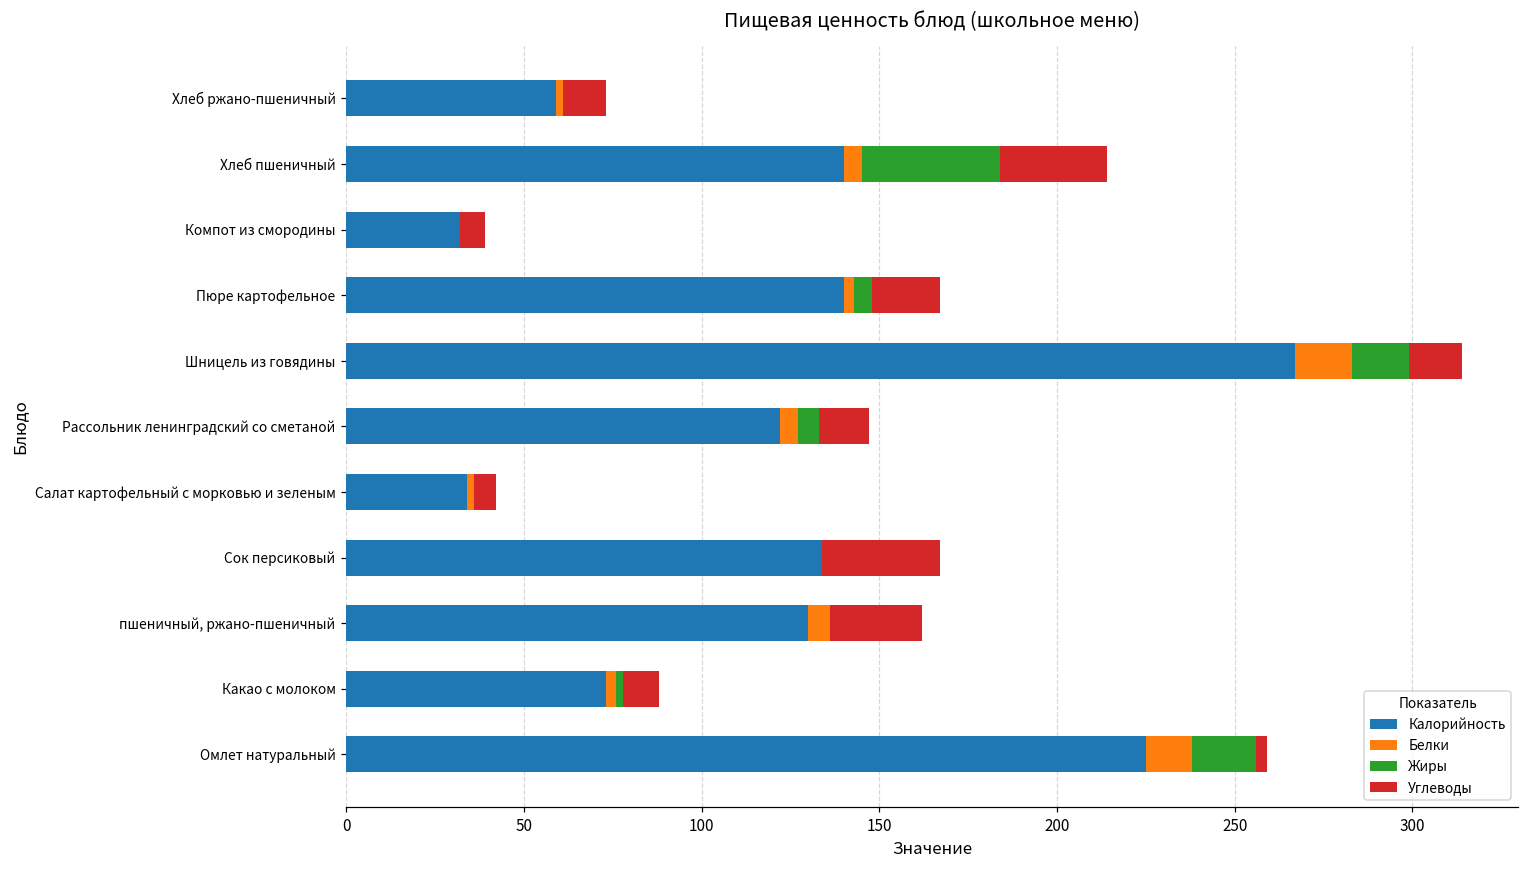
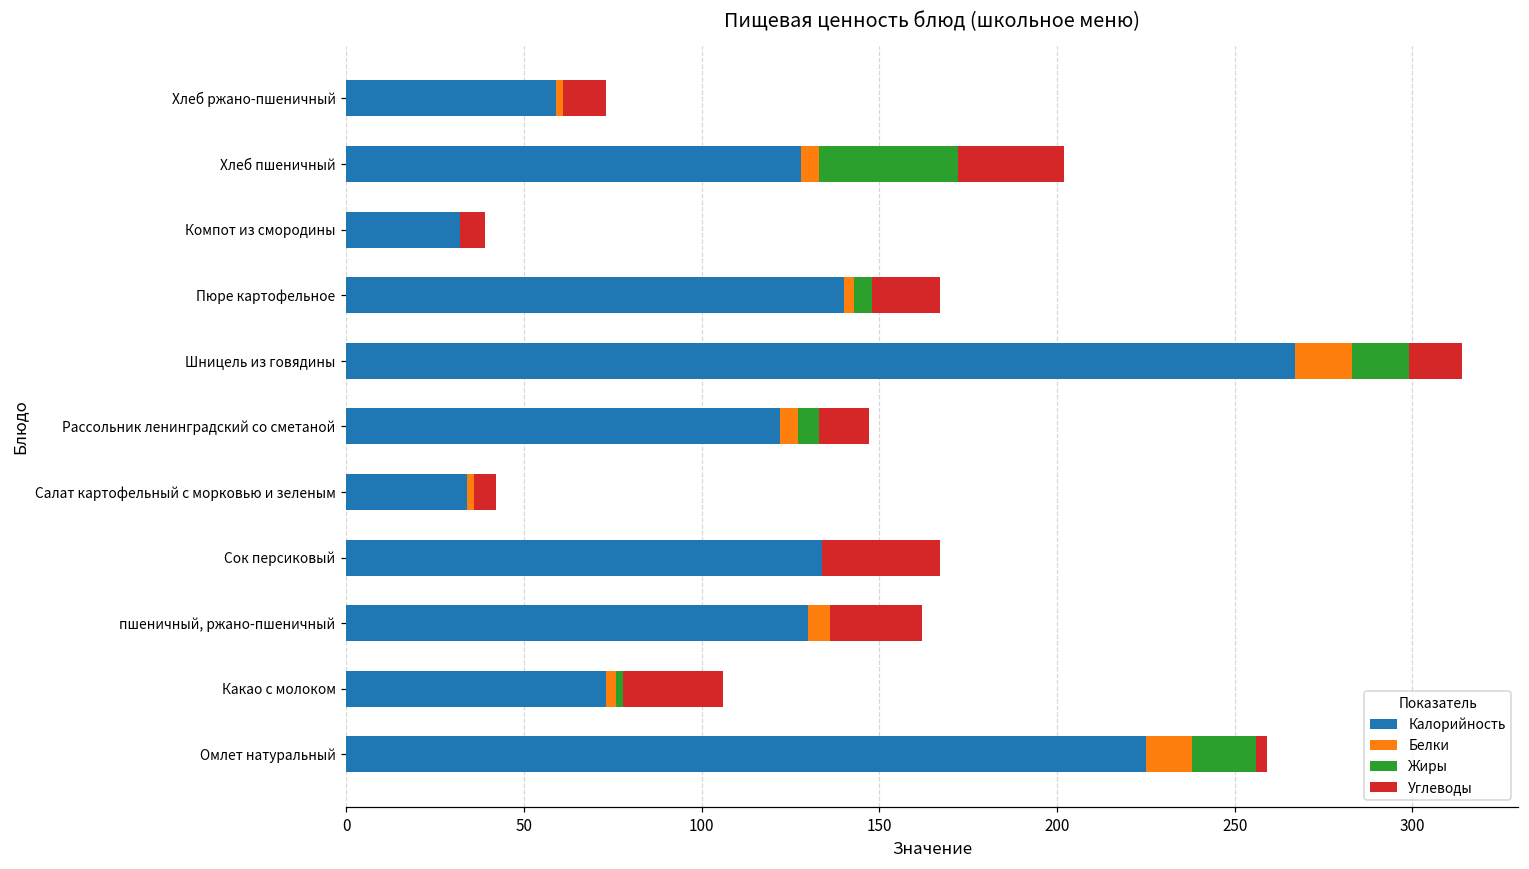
  {
    "Калорийность": {
      "Хлеб ржано-пшеничный": 59,
-     "Хлеб пшеничный": 140,
+     "Хлеб пшеничный": 128,
      "Компот из смородины": 32,
      "Пюре картофельное": 140,
      "Шницель из говядины": 267,
      "Рассольник ленинградский со сметаной": 122,
      "Салат картофельный с морковью и зеленым": 34,
      "Сок персиковый": 134,
      "пшеничный, ржано-пшеничный": 130,
      "Какао с молоком": 73,
      "Омлет натуральный": 225
    },
    "Белки": {
      "Хлеб ржано-пшеничный": 2,
      "Хлеб пшеничный": 5,
      "Компот из смородины": 0,
      "Пюре картофельное": 3,
      "Шницель из говядины": 16,
      "Рассольник ленинградский со сметаной": 5,
      "Салат картофельный с морковью и зеленым": 2,
      "Сок персиковый": 0,
      "пшеничный, ржано-пшеничный": 6,
      "Какао с молоком": 3,
      "Омлет натуральный": 13
    },
    "Жиры": {
      "Хлеб ржано-пшеничный": 0,
      "Хлеб пшеничный": 39,
      "Компот из смородины": 0,
      "Пюре картофельное": 5,
      "Шницель из говядины": 16,
      "Рассольник ленинградский со сметаной": 6,
      "Салат картофельный с морковью и зеленым": 0,
      "Сок персиковый": 0,
      "пшеничный, ржано-пшеничный": 0,
      "Какао с молоком": 2,
      "Омлет натуральный": 18
    },
    "Углеводы": {
      "Хлеб ржано-пшеничный": 12,
      "Хлеб пшеничный": 30,
      "Компот из смородины": 7,
      "Пюре картофельное": 19,
      "Шницель из говядины": 15,
      "Рассольник ленинградский со сметаной": 14,
      "Салат картофельный с морковью и зеленым": 6,
      "Сок персиковый": 33,
      "пшеничный, ржано-пшеничный": 26,
-     "Какао с молоком": 10,
+     "Какао с молоком": 28,
      "Омлет натуральный": 3
    }
  }
